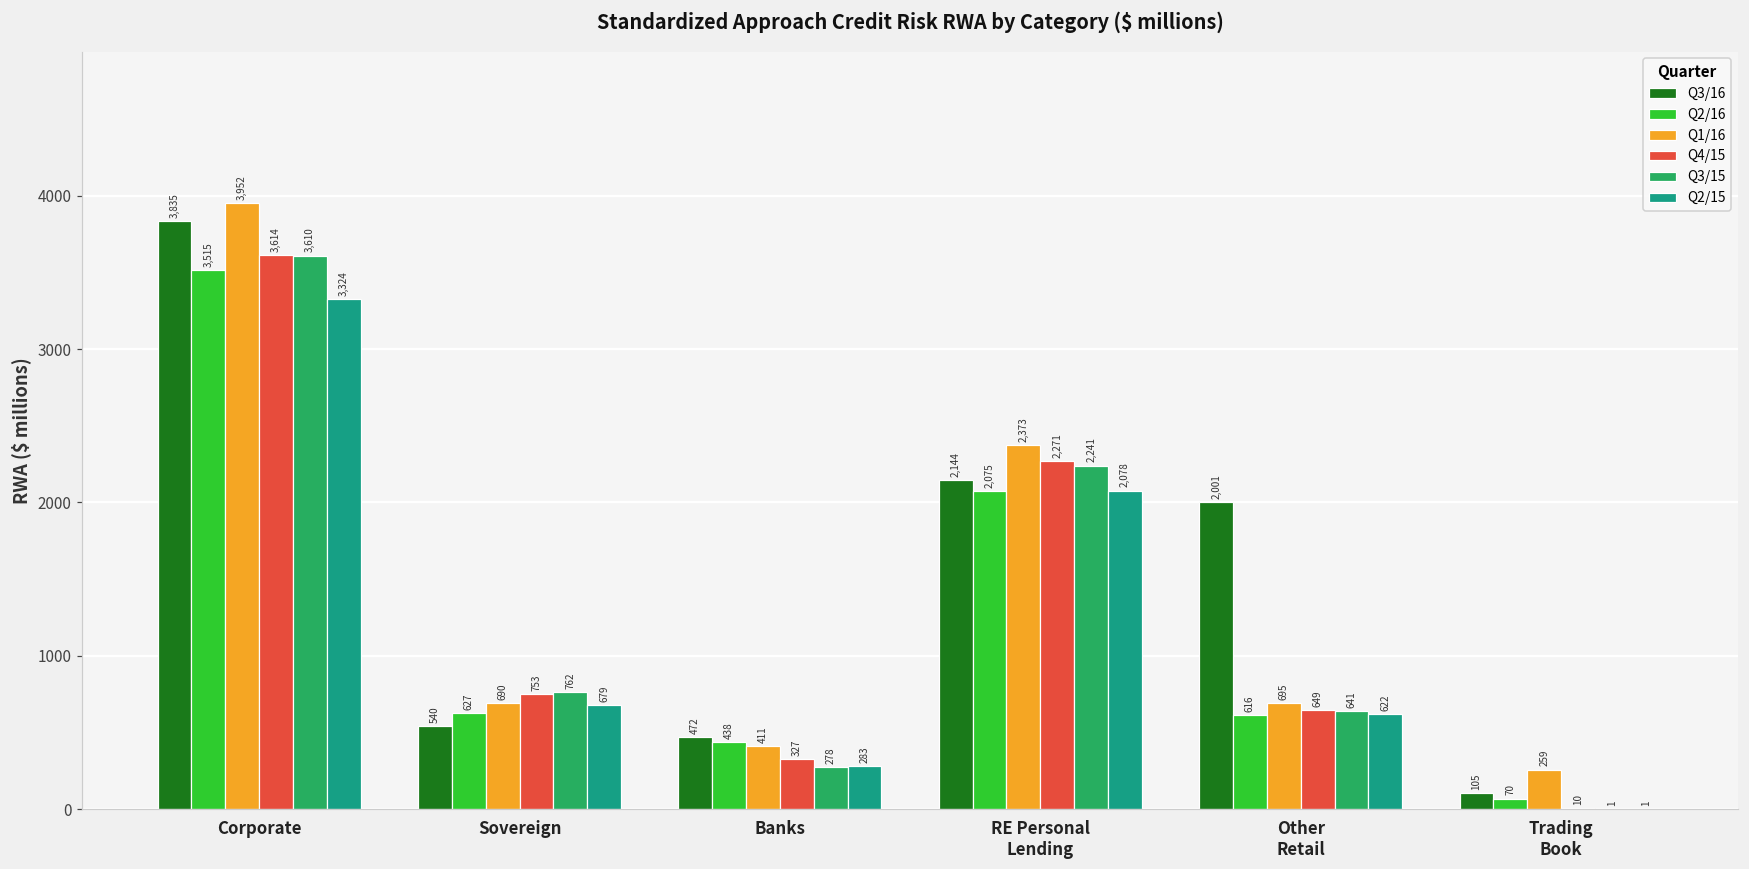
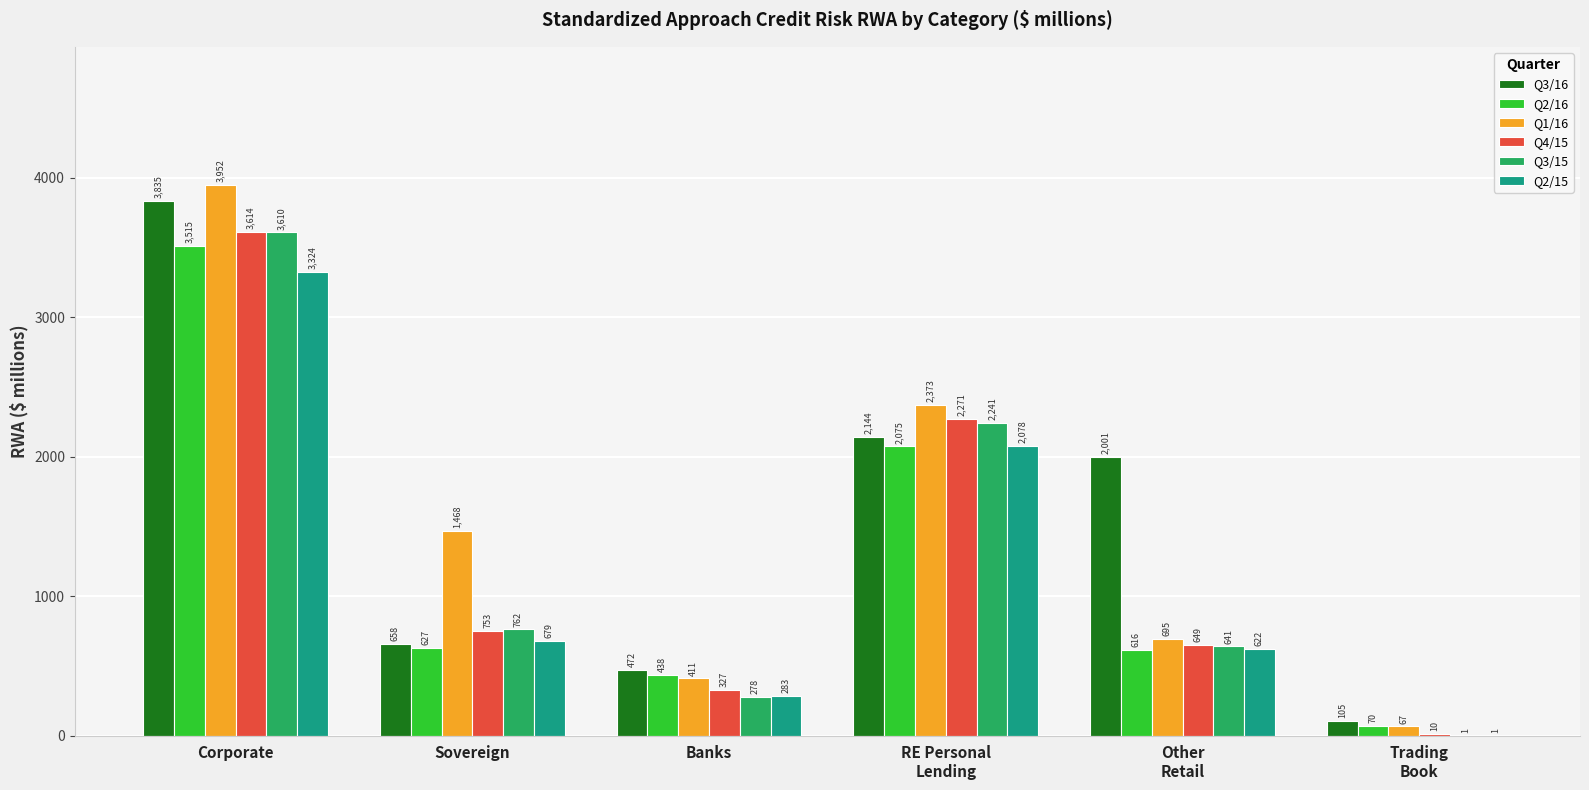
  {
    "Q3/16": {
      "Corporate": "3,835",
-     "Sovereign": "540",
+     "Sovereign": "658",
      "Banks": "472",
      "RE Personal Lending": "2,144",
      "Other Retail": "2,001",
      "Trading Book": "105"
    },
    "Q1/16": {
      "Corporate": "3,952",
-     "Sovereign": "690",
+     "Sovereign": "1,468",
      "Banks": "411",
      "RE Personal Lending": "2,373",
      "Other Retail": "695",
-     "Trading Book": "259"
+     "Trading Book": "67"
    },
    "Q4/15": {
      "Corporate": "3,614",
      "Sovereign": "753",
      "Banks": "327",
      "RE Personal Lending": "2,271",
      "Other Retail": "649",
      "Trading Book": "10"
    }
  }
